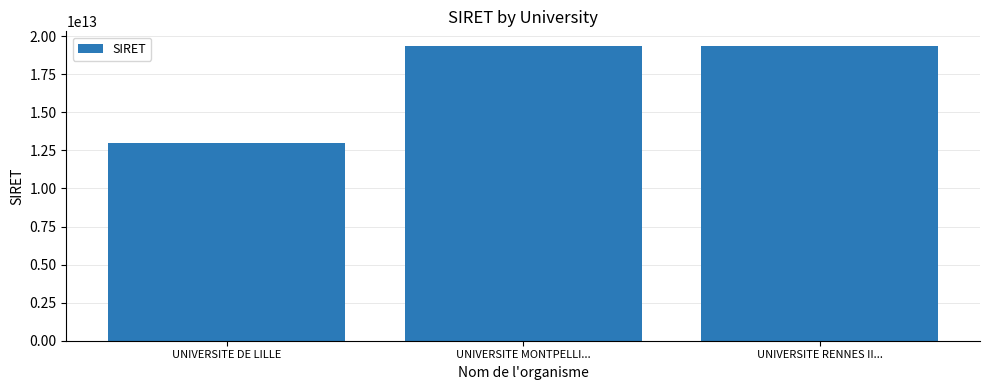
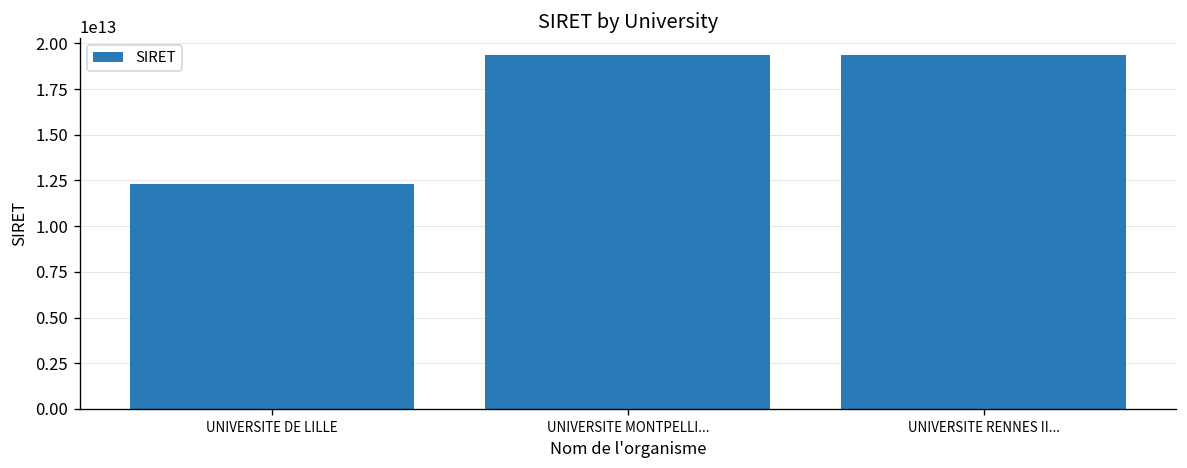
  {
-   "UNIVERSITE DE LILLE": 13000000000000,
+   "UNIVERSITE DE LILLE": 12300000000000,
    "UNIVERSITE MONTPELLI...": 19300000000000,
    "UNIVERSITE RENNES II...": 19400000000000
  }
